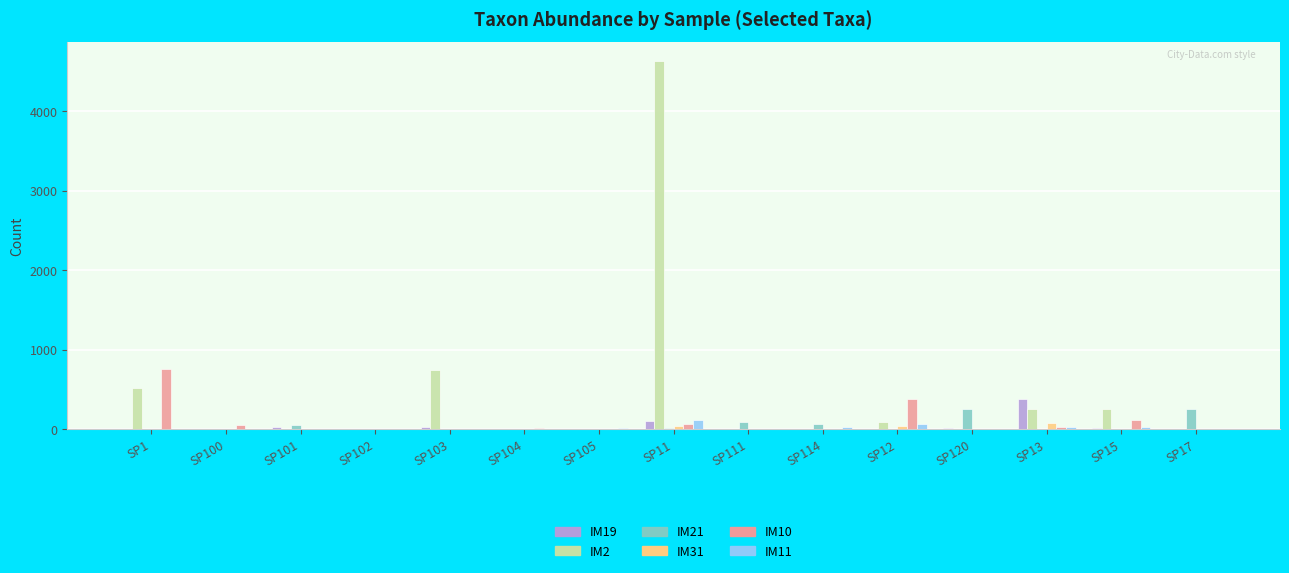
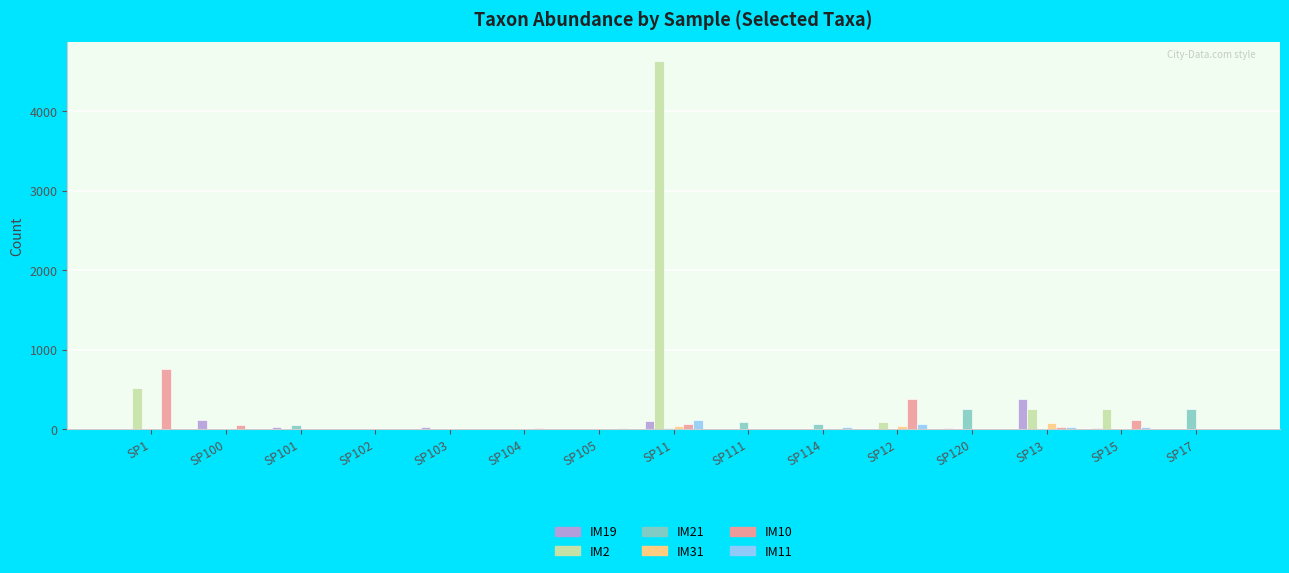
  {
    "IM19": {
      "SP1": 0,
-     "SP100": 0,
+     "SP100": 100,
      "SP102": 0,
      "SP104": 0,
      "SP105": 0,
      "SP11": 100,
      "SP13": 400
    },
    "IM2": {
      "SP1": 500,
      "SP100": 0,
      "SP101": 0,
      "SP102": 0,
-     "SP103": 700,
+     "SP103": 0,
      "SP104": 0,
      "SP105": 0,
      "SP11": 4600,
      "SP111": 0,
      "SP114": 0,
      "SP12": 100,
      "SP13": 300,
      "SP15": 300
    }
  }
